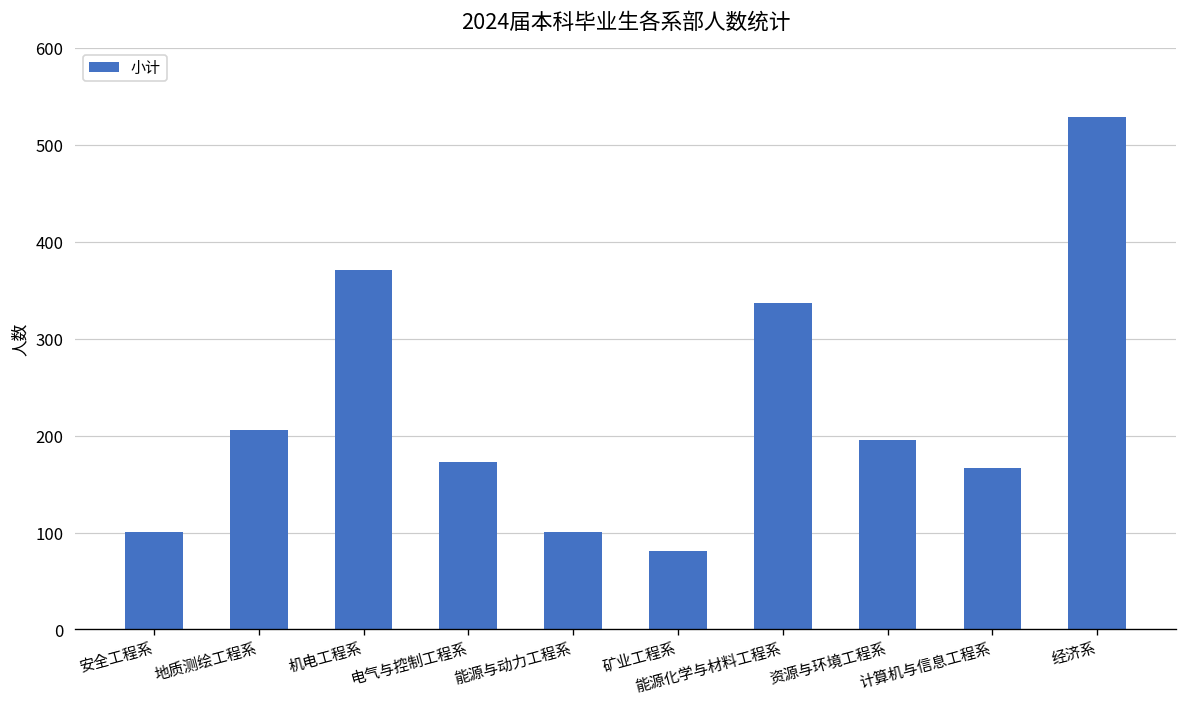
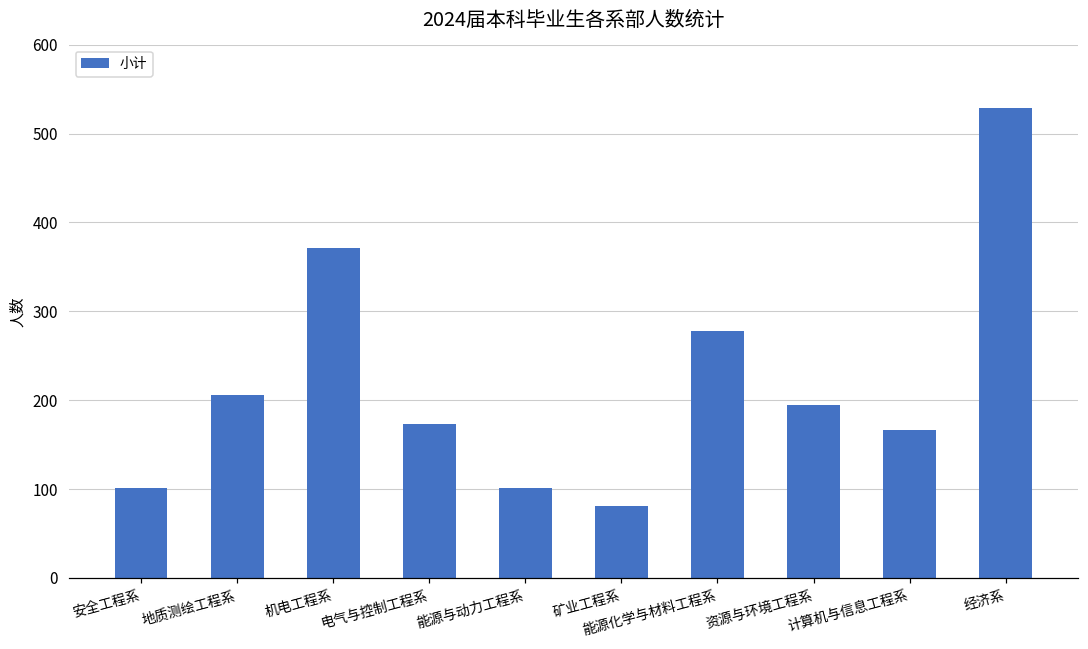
  {
    "安全工程系": 100,
    "地质测绘工程系": 210,
    "机电工程系": 370,
    "电气与控制工程系": 170,
    "能源与动力工程系": 100,
    "矿业工程系": 80,
-   "能源化学与材料工程系": 340,
+   "能源化学与材料工程系": 280,
    "资源与环境工程系": 200,
    "计算机与信息工程系": 170,
    "经济系": 530
  }
